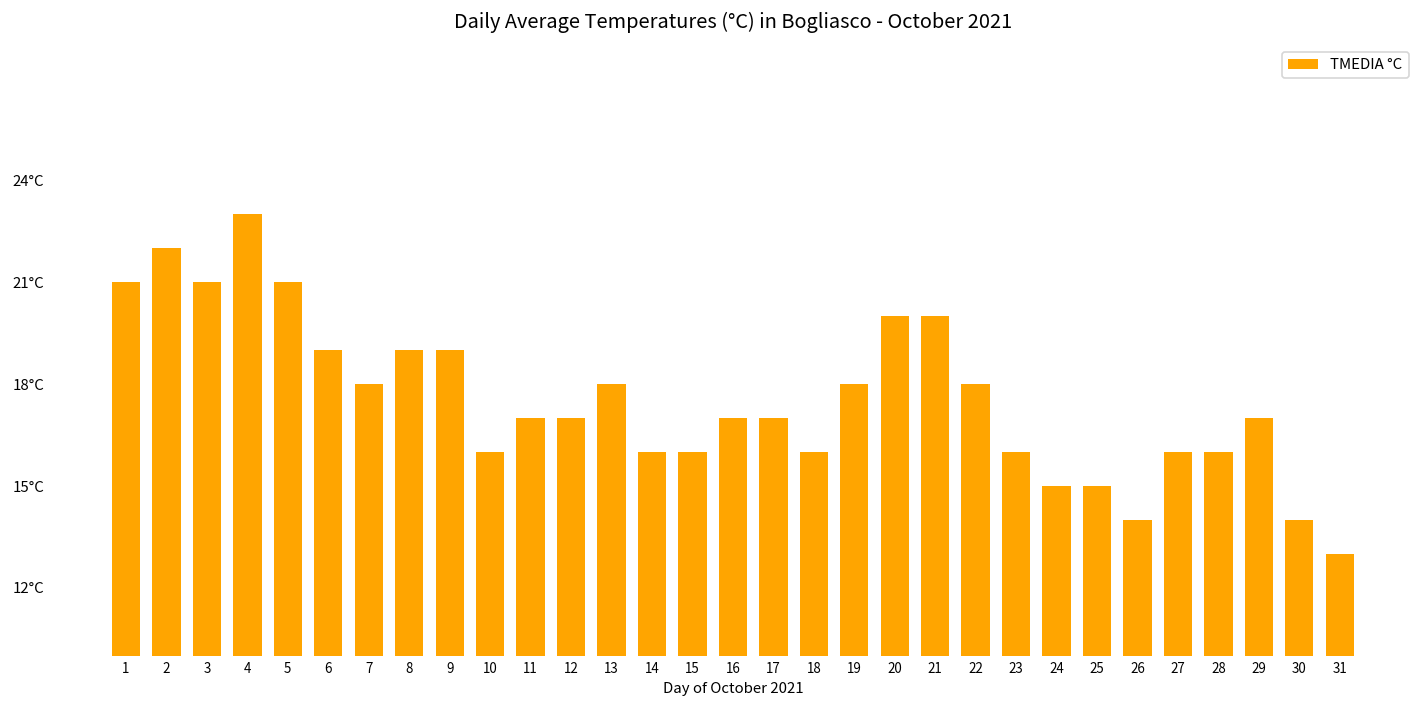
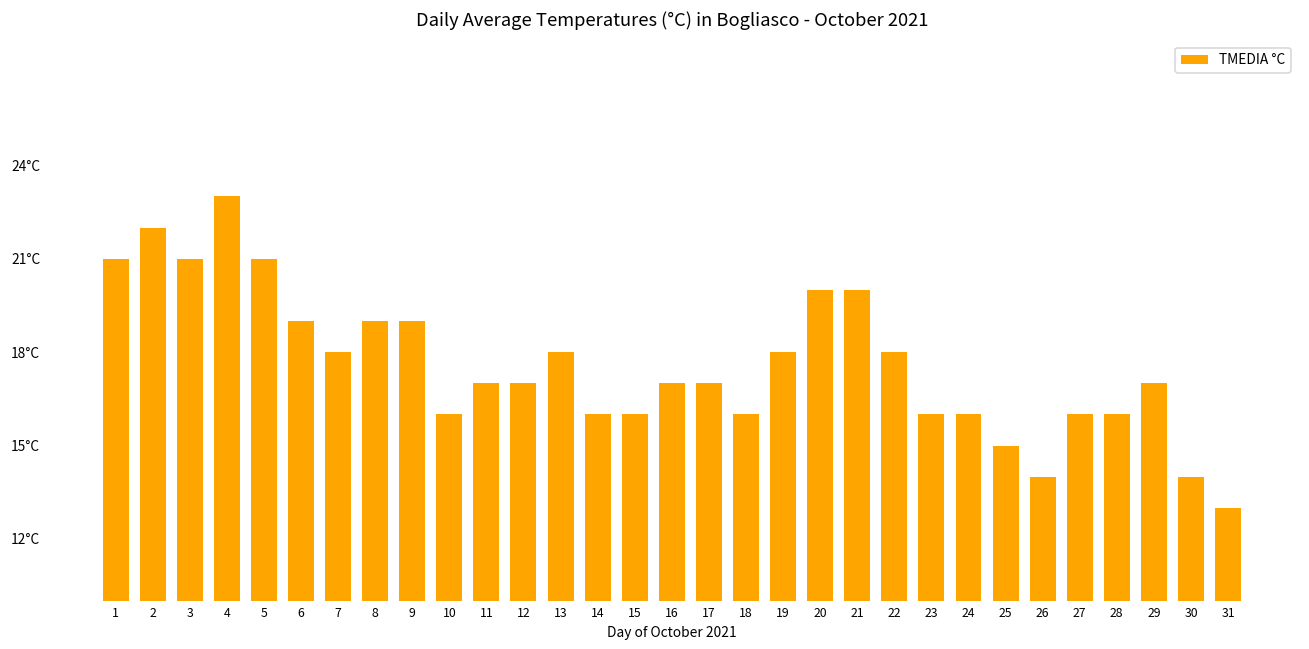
  {
    "1": "21°C",
    "2": "22°C",
    "3": "21°C",
    "4": "23°C",
    "5": "21°C",
    "6": "19°C",
    "7": "18°C",
    "8": "19°C",
    "9": "19°C",
    "10": "16°C",
    "11": "17°C",
    "12": "17°C",
    "13": "18°C",
    "14": "16°C",
    "15": "16°C",
    "16": "17°C",
    "17": "17°C",
    "18": "16°C",
    "19": "18°C",
    "20": "20°C",
    "21": "20°C",
    "22": "18°C",
    "23": "16°C",
-   "24": "15°C",
+   "24": "16°C",
    "25": "15°C",
    "26": "14°C",
    "27": "16°C",
    "28": "16°C",
    "29": "17°C",
    "30": "14°C",
    "31": "13°C"
  }
